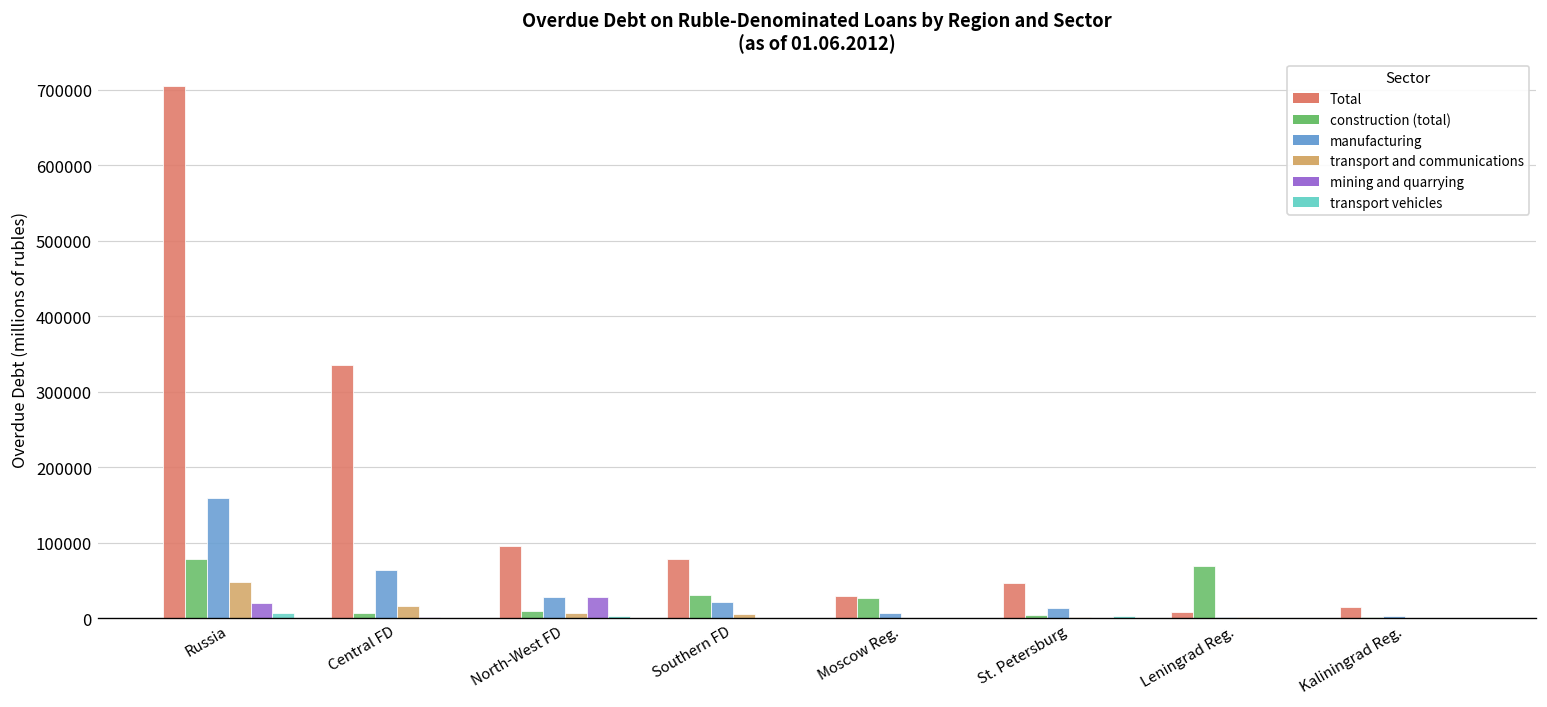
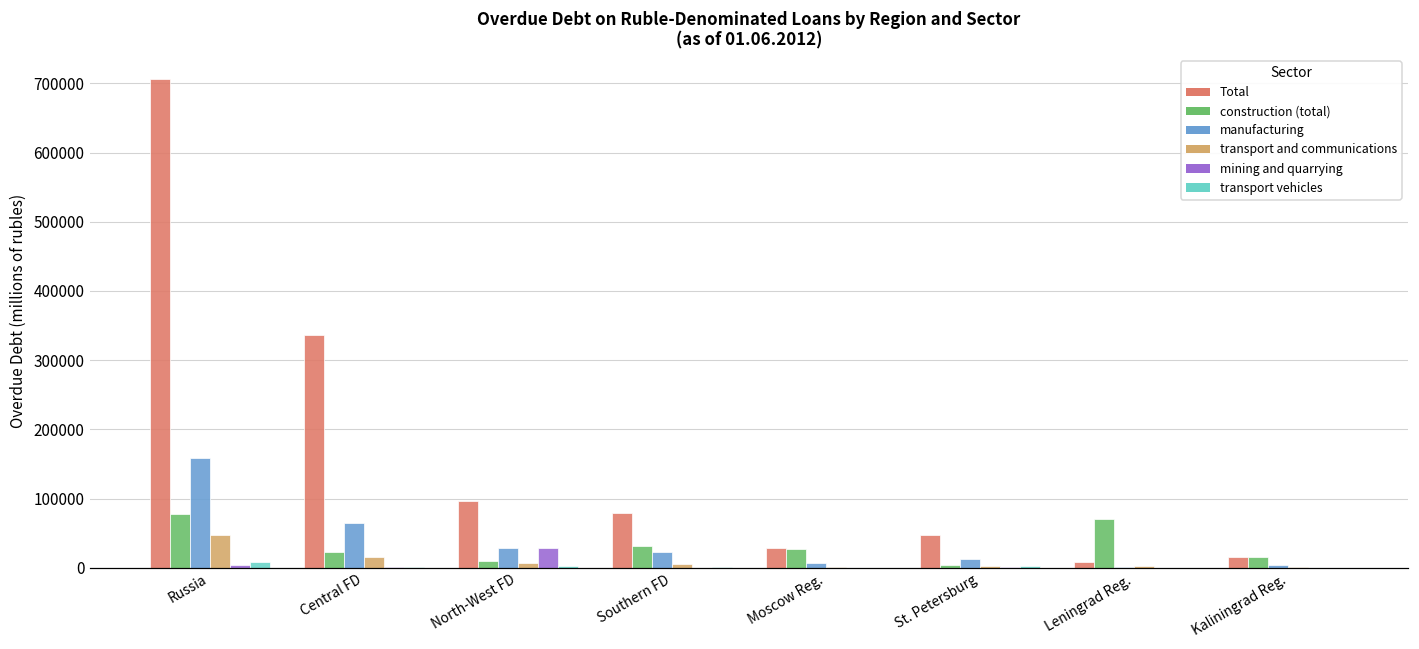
  {
    "construction (total)": {
      "Russia": 80000,
-     "Central FD": 10000,
+     "Central FD": 20000,
      "North-West FD": 10000,
      "Southern FD": 30000,
      "Moscow Reg.": 30000,
      "St. Petersburg": 0,
      "Leningrad Reg.": 70000,
-     "Kaliningrad Reg.": 0
+     "Kaliningrad Reg.": 20000
    },
    "mining and quarrying": {
-     "Russia": 20000,
+     "Russia": 0,
      "North-West FD": 30000,
      "Moscow Reg.": 0,
      "Leningrad Reg.": 0
    }
  }
